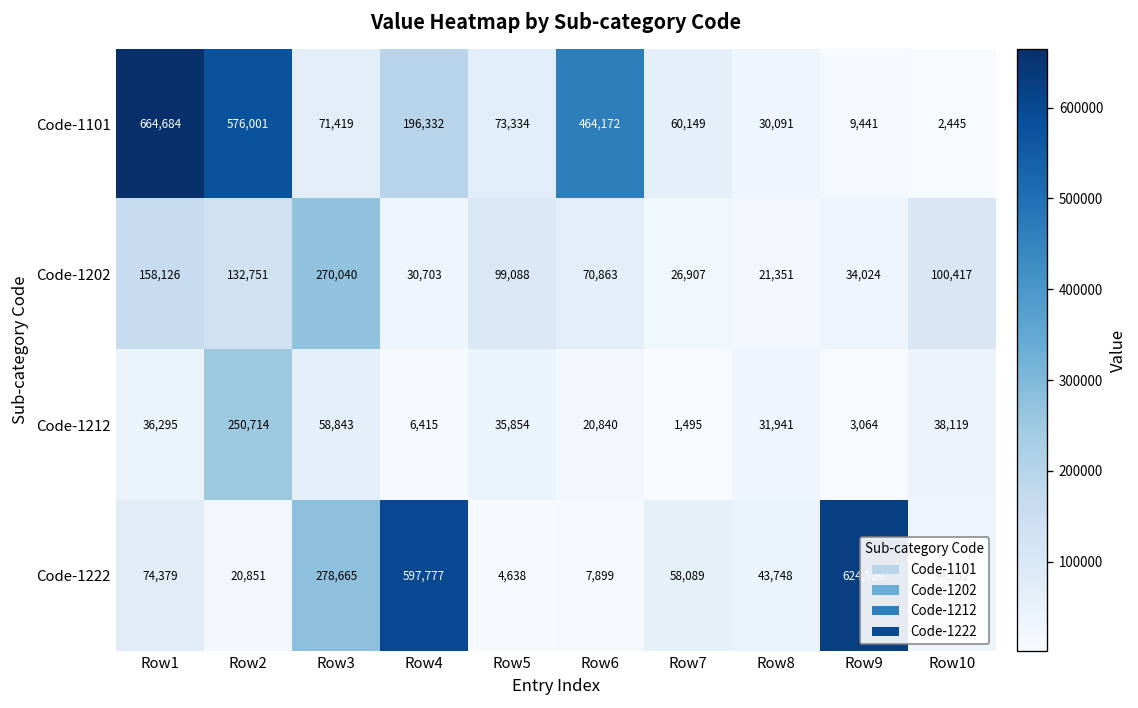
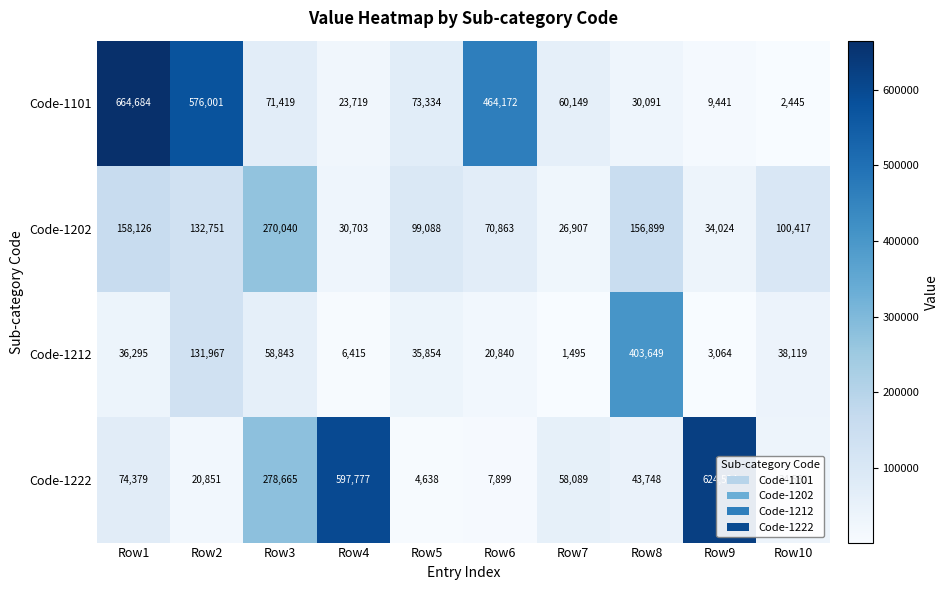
  {
    "Code-1101": {
      "Row1": "664,684",
      "Row2": "576,001",
      "Row3": "71,419",
-     "Row4": "196,332",
+     "Row4": "23,719",
      "Row5": "73,334",
      "Row6": "464,172",
      "Row7": "60,149",
      "Row8": "30,091",
      "Row9": "9,441",
      "Row10": "2,445"
    },
    "Code-1202": {
      "Row1": "158,126",
      "Row2": "132,751",
      "Row3": "270,040",
      "Row4": "30,703",
      "Row5": "99,088",
      "Row6": "70,863",
      "Row7": "26,907",
-     "Row8": "21,351",
+     "Row8": "156,899",
      "Row9": "34,024",
      "Row10": "100,417"
    },
    "Code-1212": {
      "Row1": "36,295",
-     "Row2": "250,714",
+     "Row2": "131,967",
      "Row3": "58,843",
      "Row4": "6,415",
      "Row5": "35,854",
      "Row6": "20,840",
      "Row7": "1,495",
-     "Row8": "31,941",
+     "Row8": "403,649",
      "Row9": "3,064",
      "Row10": "38,119"
    },
    "Code-1222": {
      "Row1": "74,379",
      "Row2": "20,851",
      "Row3": "278,665",
      "Row4": "597,777",
      "Row5": "4,638",
      "Row6": "7,899",
      "Row7": "58,089",
      "Row8": "43,748"
    }
  }
